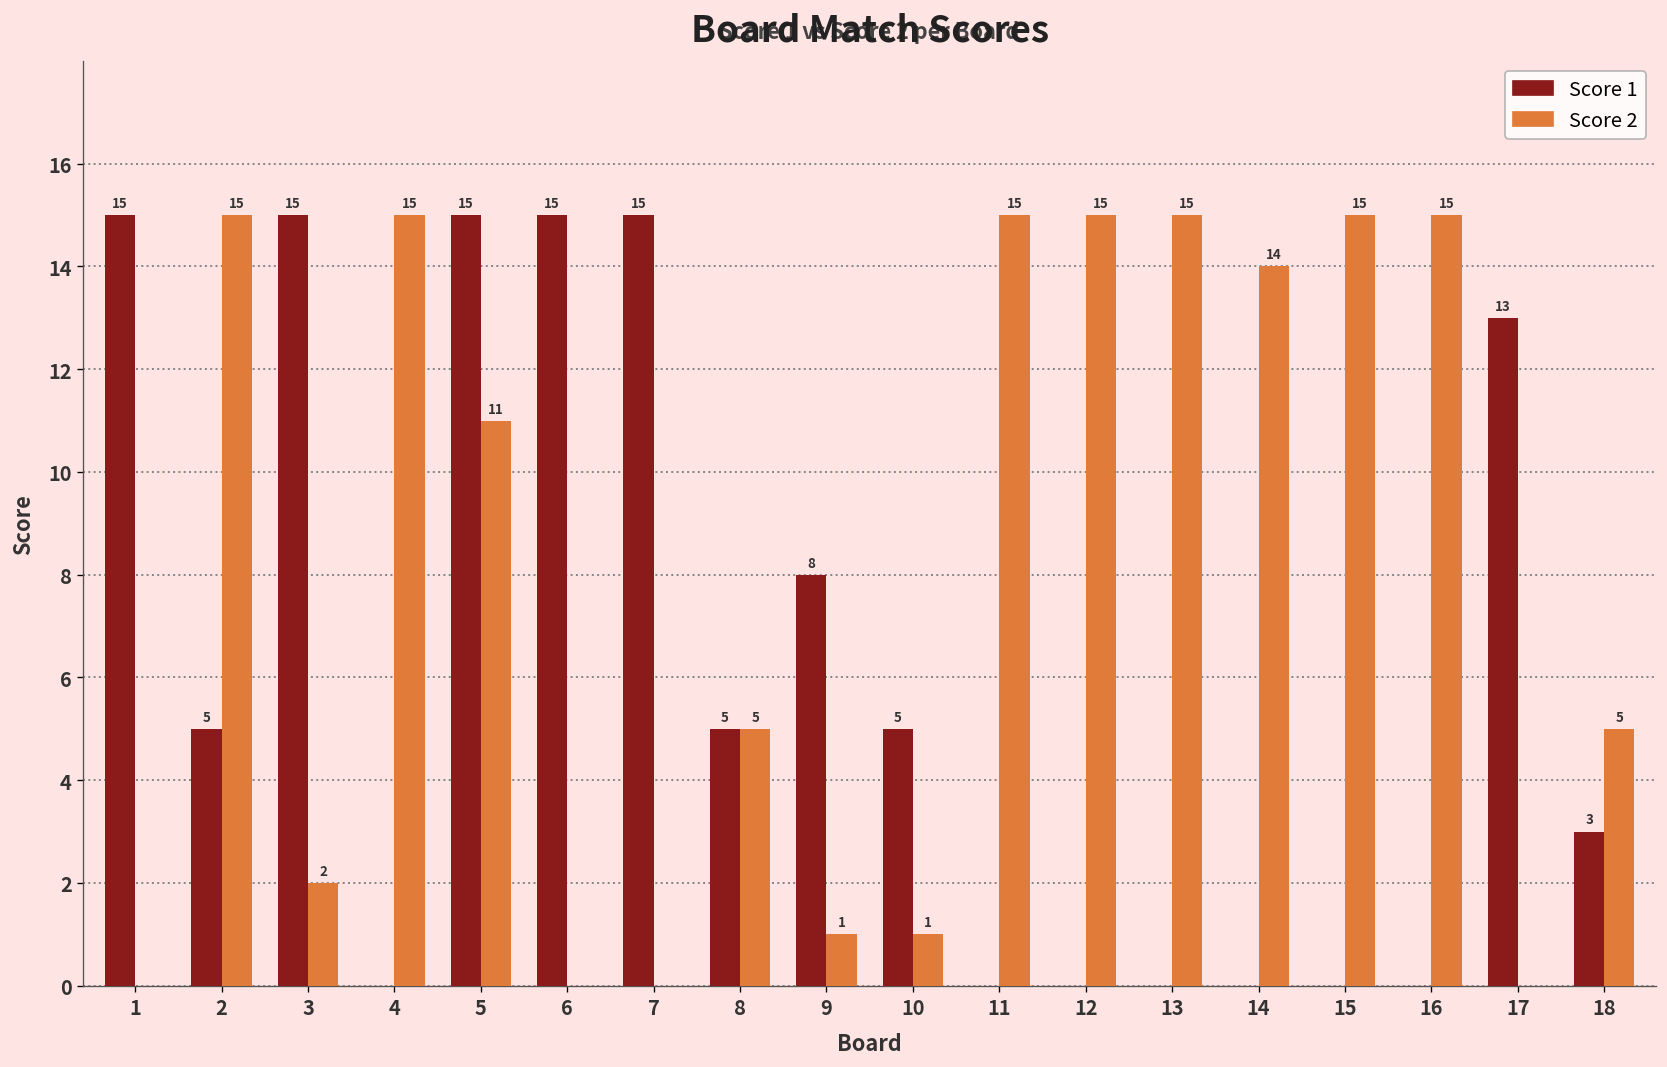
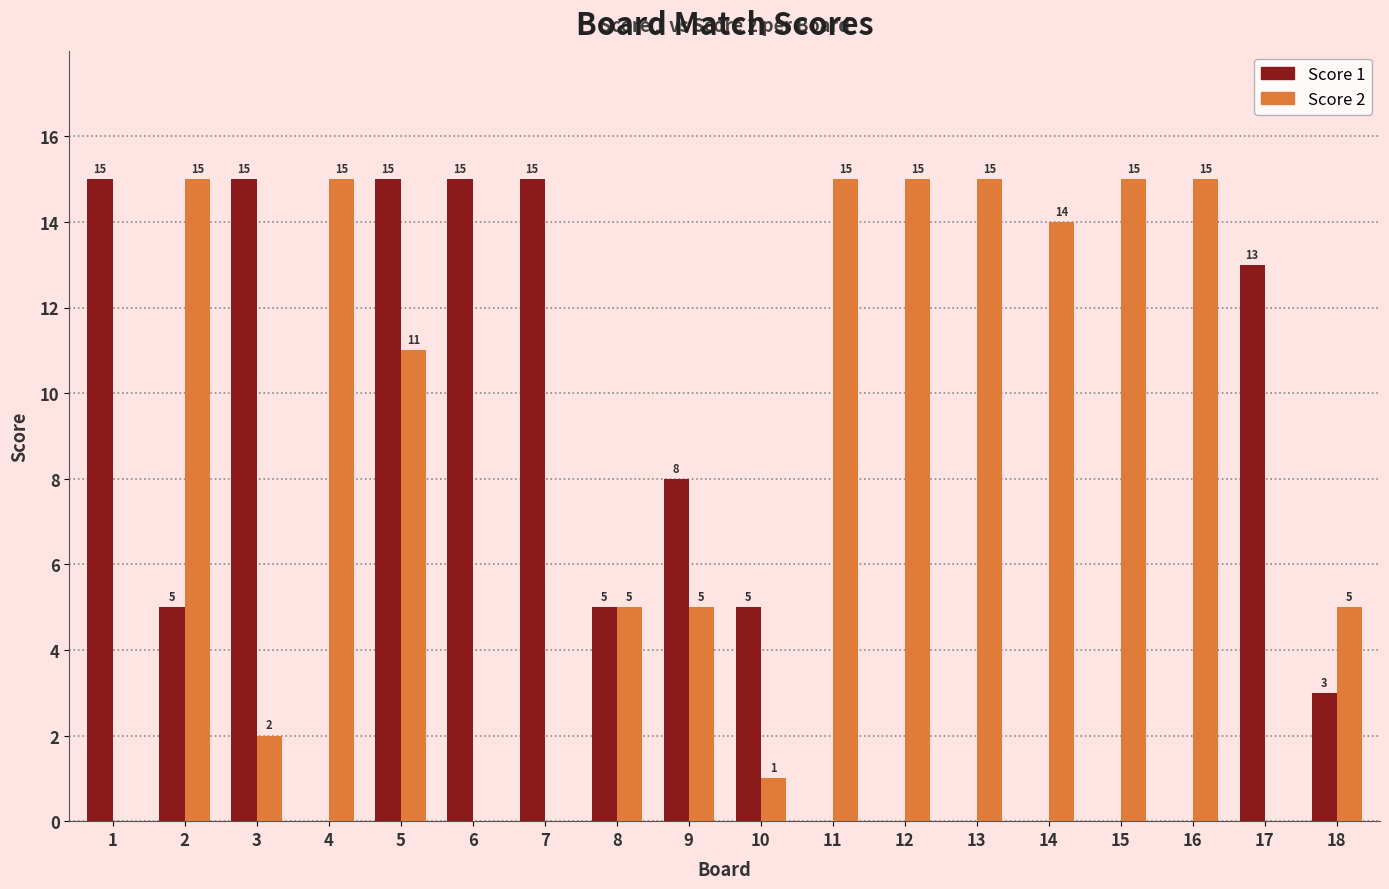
  {
    "Score 1": {
      "1": 15,
      "2": 5,
      "3": 15,
      "5": 15,
      "6": 15,
      "7": 15,
      "8": 5,
      "9": 8,
      "10": 5,
      "17": 13,
      "18": 3
    },
    "Score 2": {
      "2": 15,
      "3": 2,
      "4": 15,
      "5": 11,
      "8": 5,
-     "9": 1,
+     "9": 5,
      "10": 1,
      "11": 15,
      "12": 15,
      "13": 15,
      "14": 14,
      "15": 15,
      "16": 15,
      "18": 5
    }
  }
